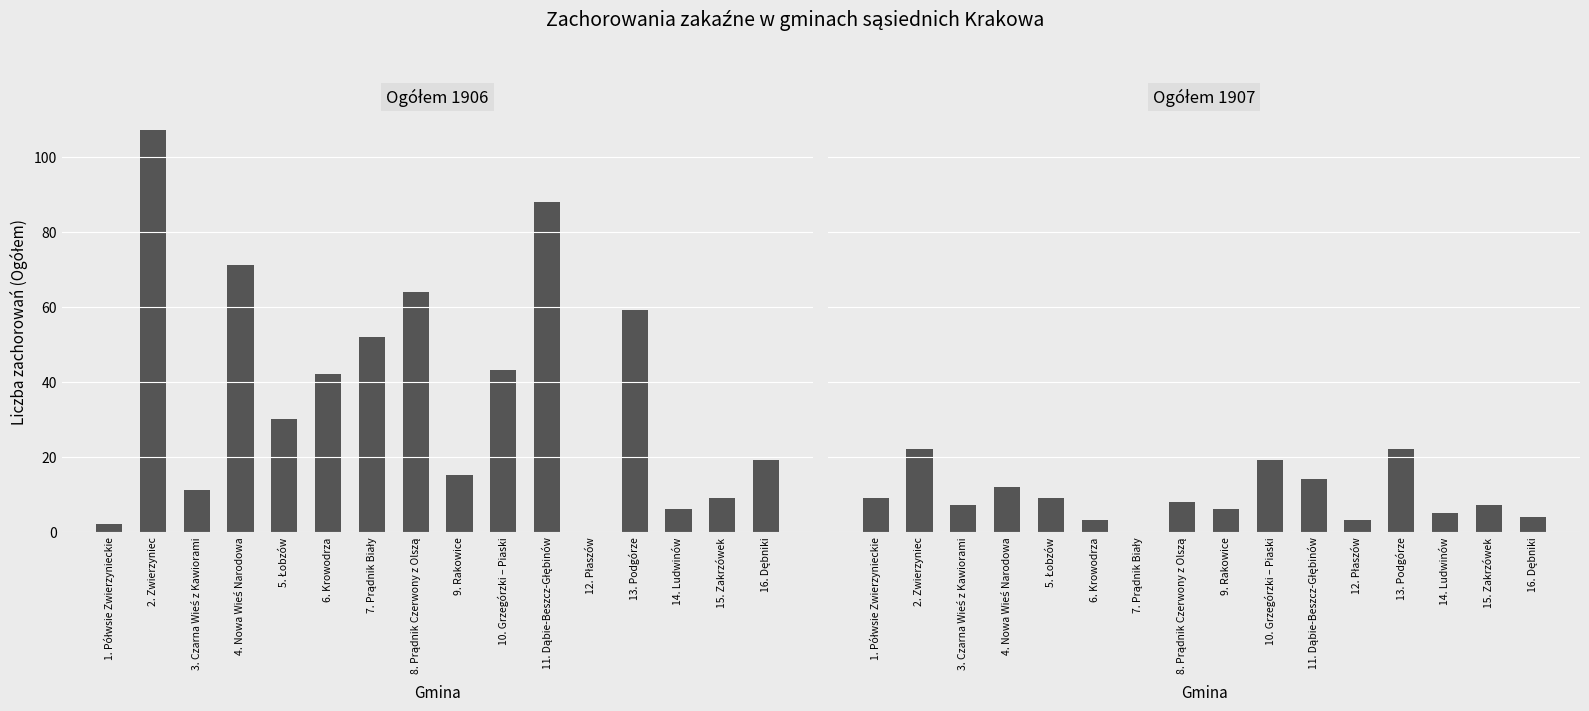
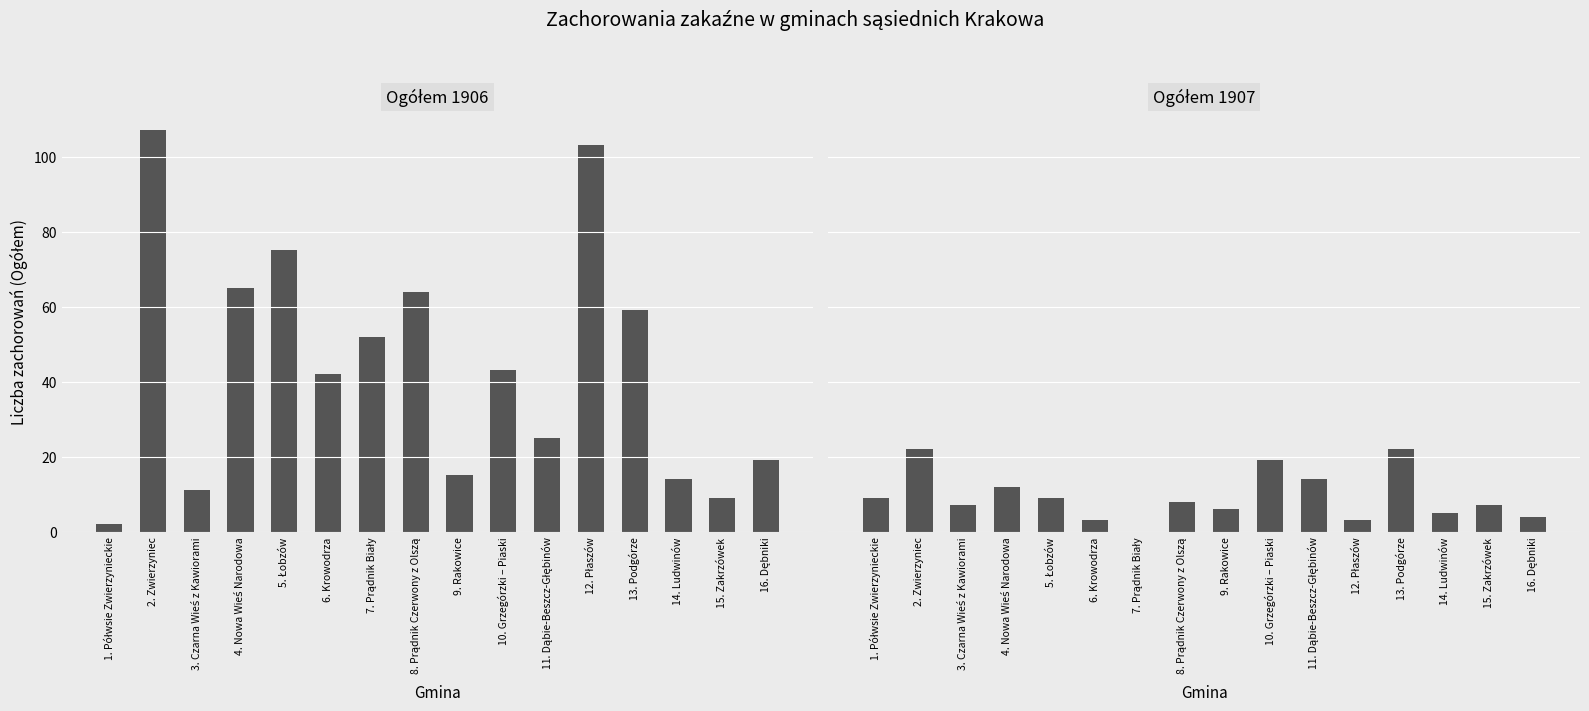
  {
    "Ogółem 1906": {
      "1. Półwsie Zwierzynieckie": 2,
      "2. Zwierzyniec": 107,
      "3. Czarna Wieś z Kawiorami": 11,
-     "4. Nowa Wieś Narodowa": 71,
-     "5. Łobzów": 30,
+     "4. Nowa Wieś Narodowa": 65,
+     "5. Łobzów": 75,
      "6. Krowodrza": 42,
      "7. Prądnik Biały": 52,
      "8. Prądnik Czerwony z Olszą": 64,
      "9. Rakowice": 15,
      "10. Grzegórzki – Piaski": 43,
-     "11. Dąbie-Beszcz-Głębinów": 88,
-     "12. Płaszów": 0,
+     "11. Dąbie-Beszcz-Głębinów": 25,
+     "12. Płaszów": 103,
      "13. Podgórze": 59,
-     "14. Ludwinów": 6,
+     "14. Ludwinów": 14,
      "15. Zakrzówek": 9,
      "16. Dębniki": 19
    }
  }
